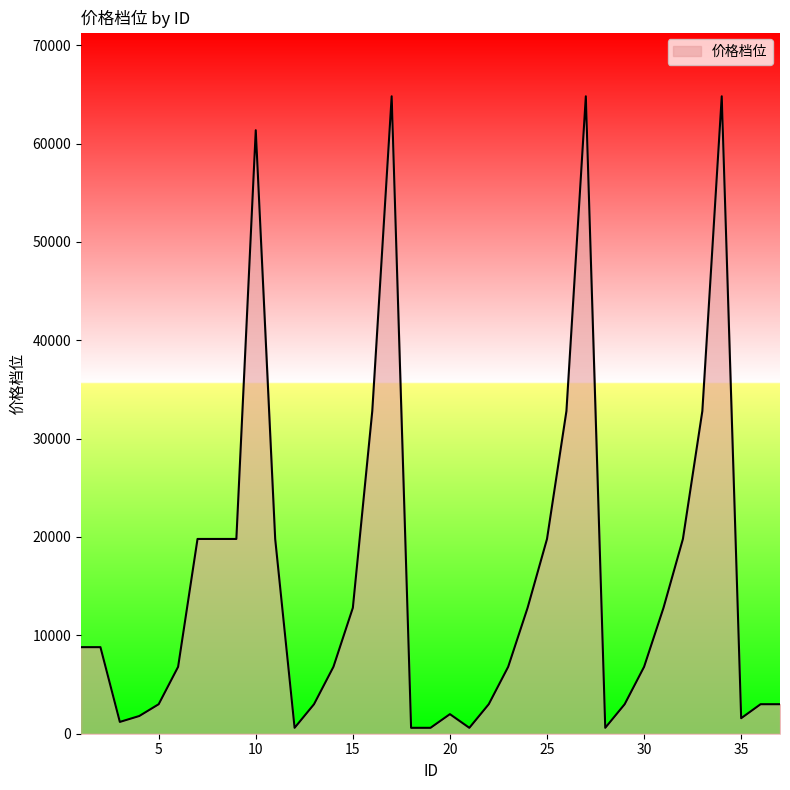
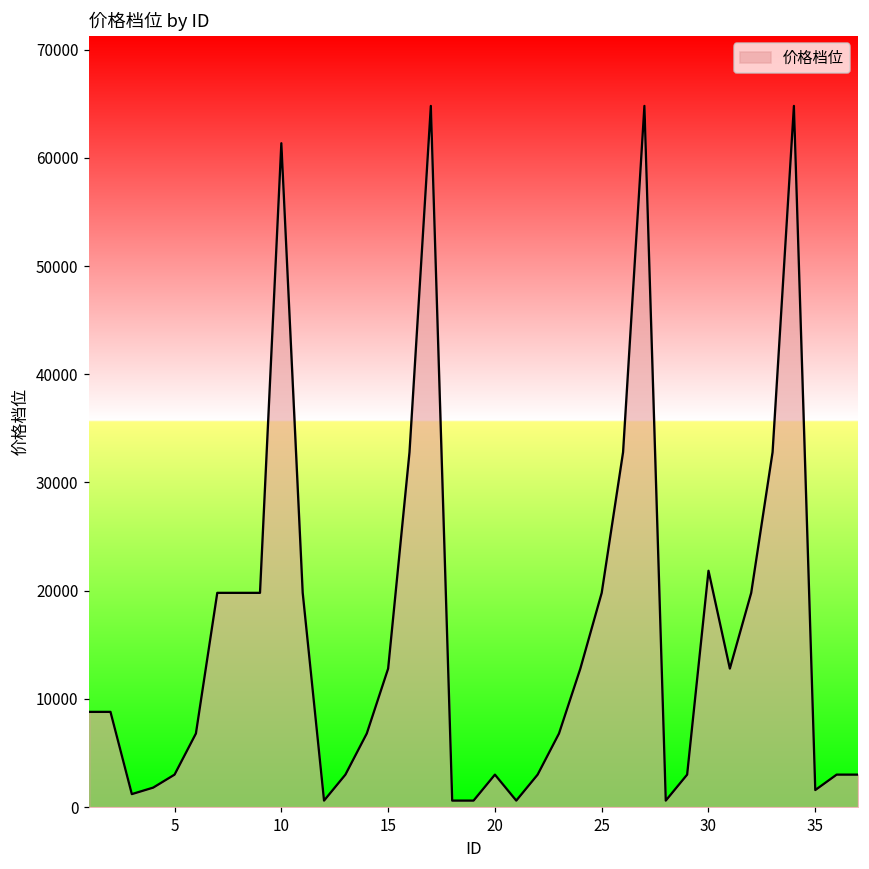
  {
    "5": 3000,
    "10": 61000,
    "15": 13000,
-   "20": 2000,
+   "20": 3000,
    "25": 20000,
-   "30": 7000,
+   "30": 22000,
    "35": 2000
  }
